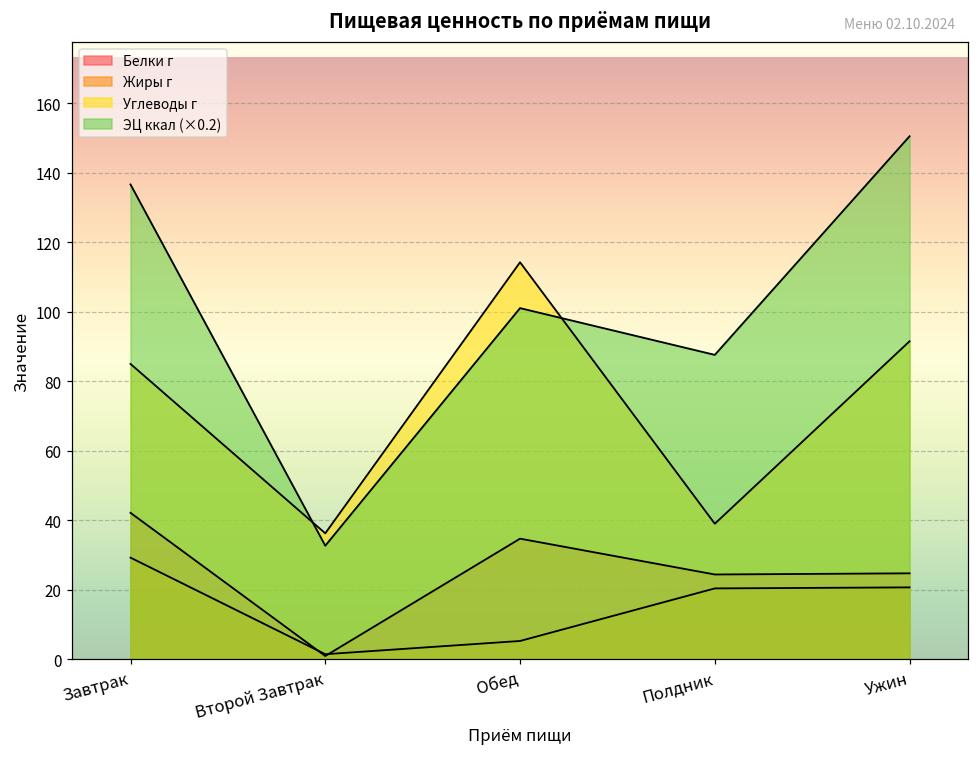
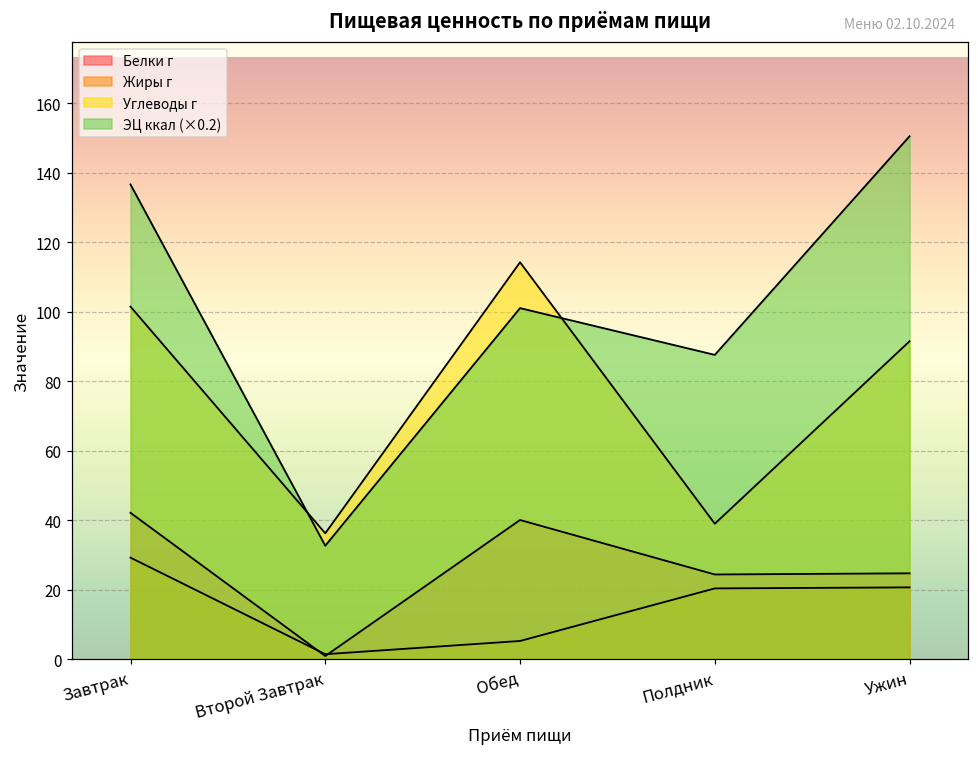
  {
    "Белки г": {
      "Завтрак": 42,
-     "Обед": 35,
+     "Обед": 40,
      "Полдник": 24,
      "Ужин": 25
    },
    "Жиры г": {
      "Завтрак": 29,
      "Обед": 5,
      "Полдник": 20,
      "Ужин": 21
    },
    "Углеводы г": {
-     "Завтрак": 85,
+     "Завтрак": 101,
      "Второй Завтрак": 36,
      "Обед": 114,
      "Полдник": 39,
      "Ужин": 91
    },
    "ЭЦ ккал (×0.2)": {
      "Завтрак": 137,
      "Второй Завтрак": 33,
      "Обед": 101,
      "Полдник": 88,
      "Ужин": 150
    }
  }
